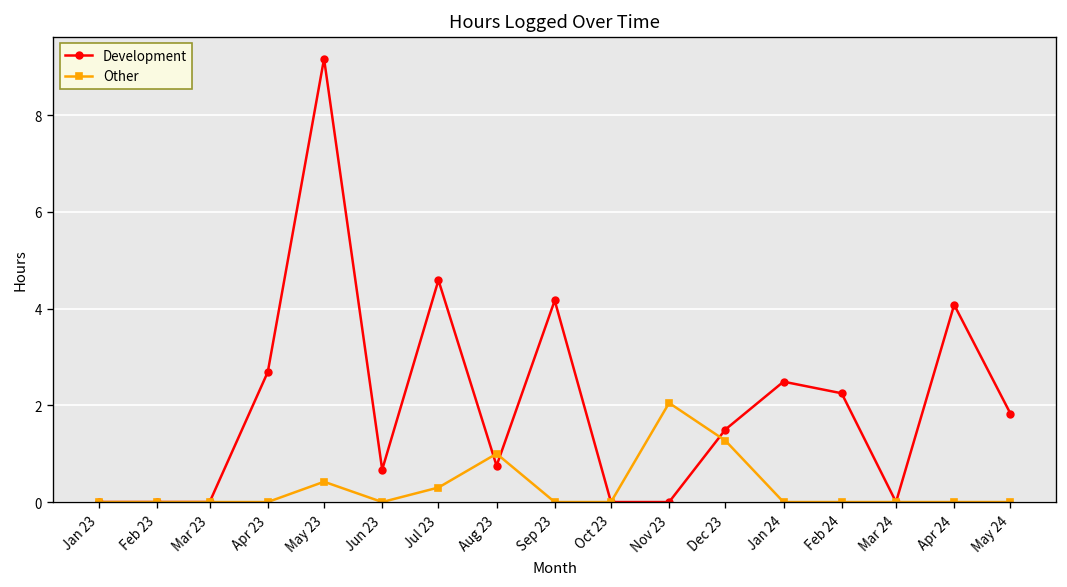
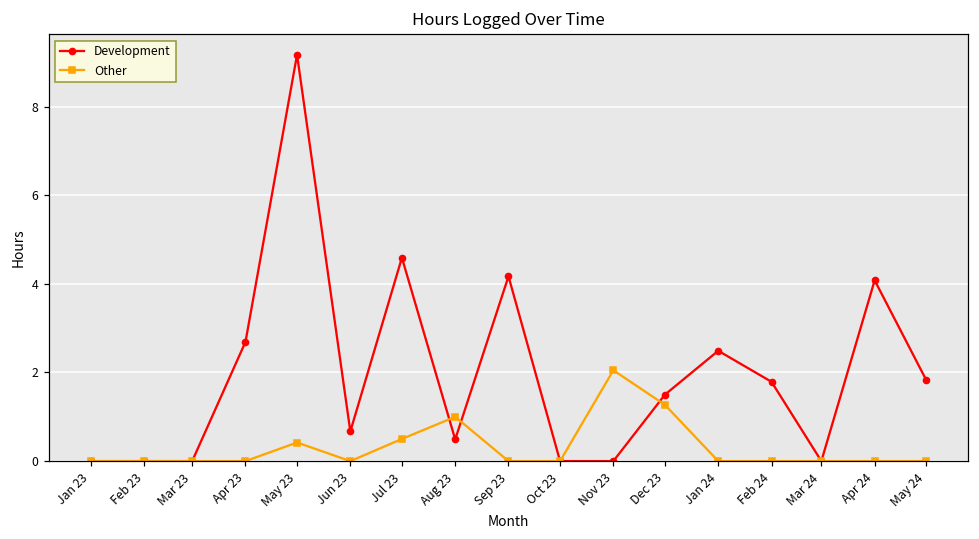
  {
    "Development": {
      "Apr 23": 2.7,
      "May 23": 9.2,
      "Jun 23": 0.7,
      "Jul 23": 4.6,
-     "Aug 23": 0.8,
+     "Aug 23": 0.5,
      "Sep 23": 4.2,
      "Nov 23": 0.0,
      "Dec 23": 1.5,
      "Jan 24": 2.5,
-     "Feb 24": 2.3,
+     "Feb 24": 1.8,
      "Apr 24": 4.1,
      "May 24": 1.8
    },
    "Other": {
      "Apr 23": 0.0,
      "May 23": 0.4,
      "Jun 23": 0.0,
-     "Jul 23": 0.3,
+     "Jul 23": 0.5,
      "Aug 23": 1.0,
      "Sep 23": 0.0,
      "Nov 23": 2.1,
      "Dec 23": 1.3,
      "Jan 24": 0.0,
      "Feb 24": 0.0,
      "Apr 24": 0.0,
      "May 24": 0.0
    }
  }
